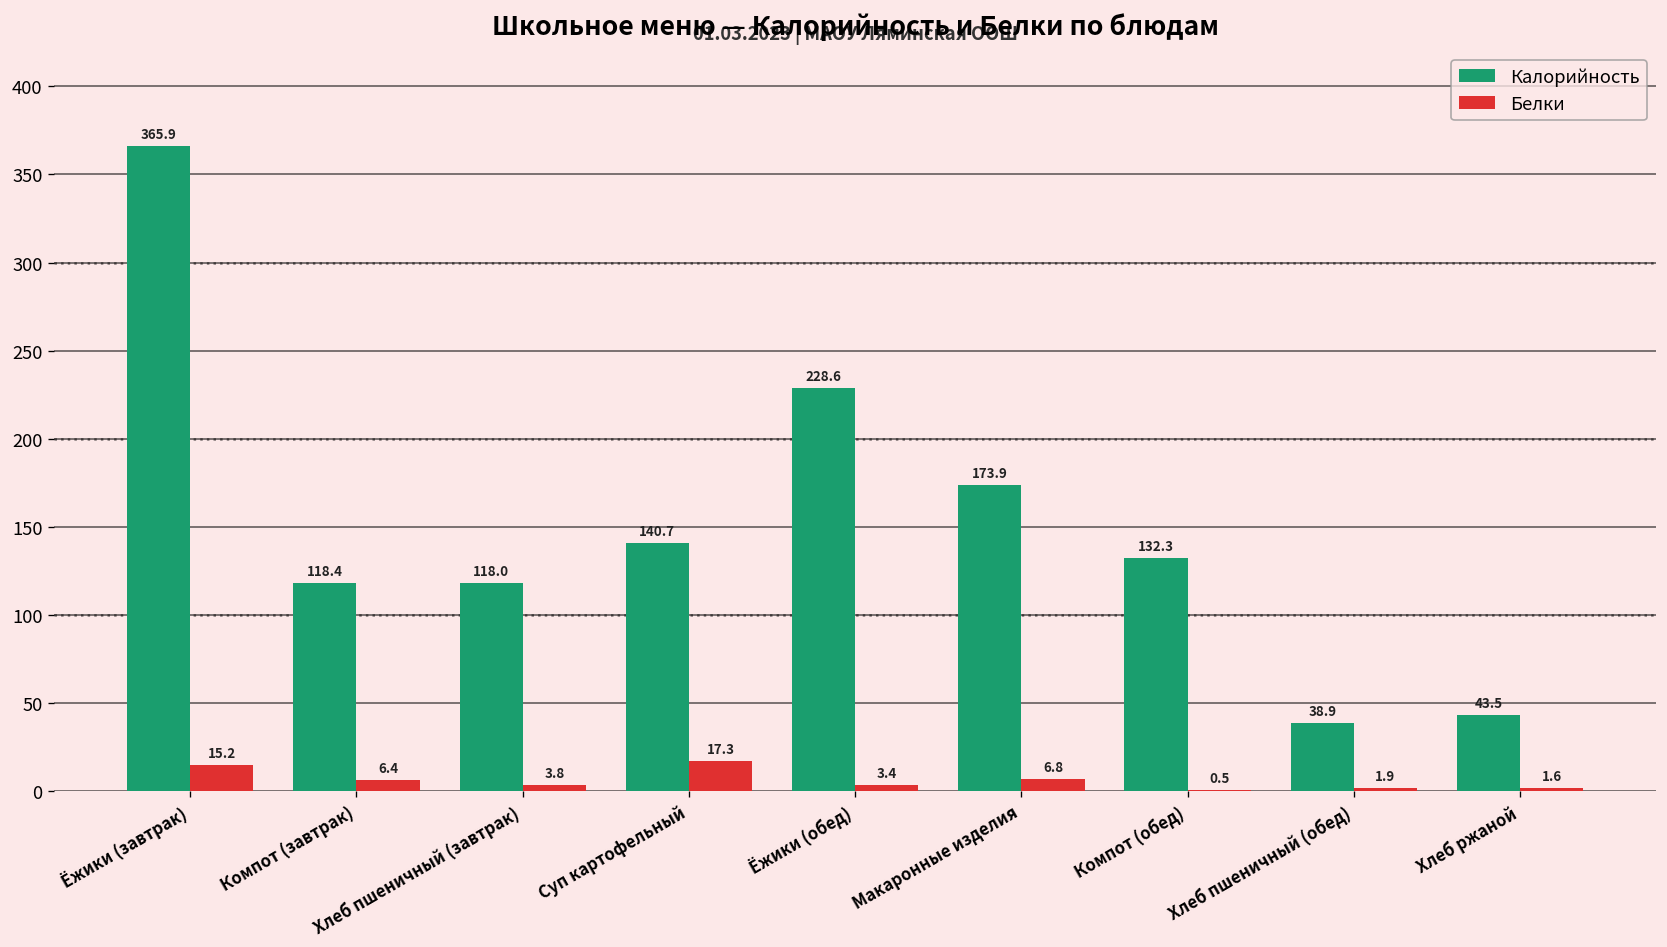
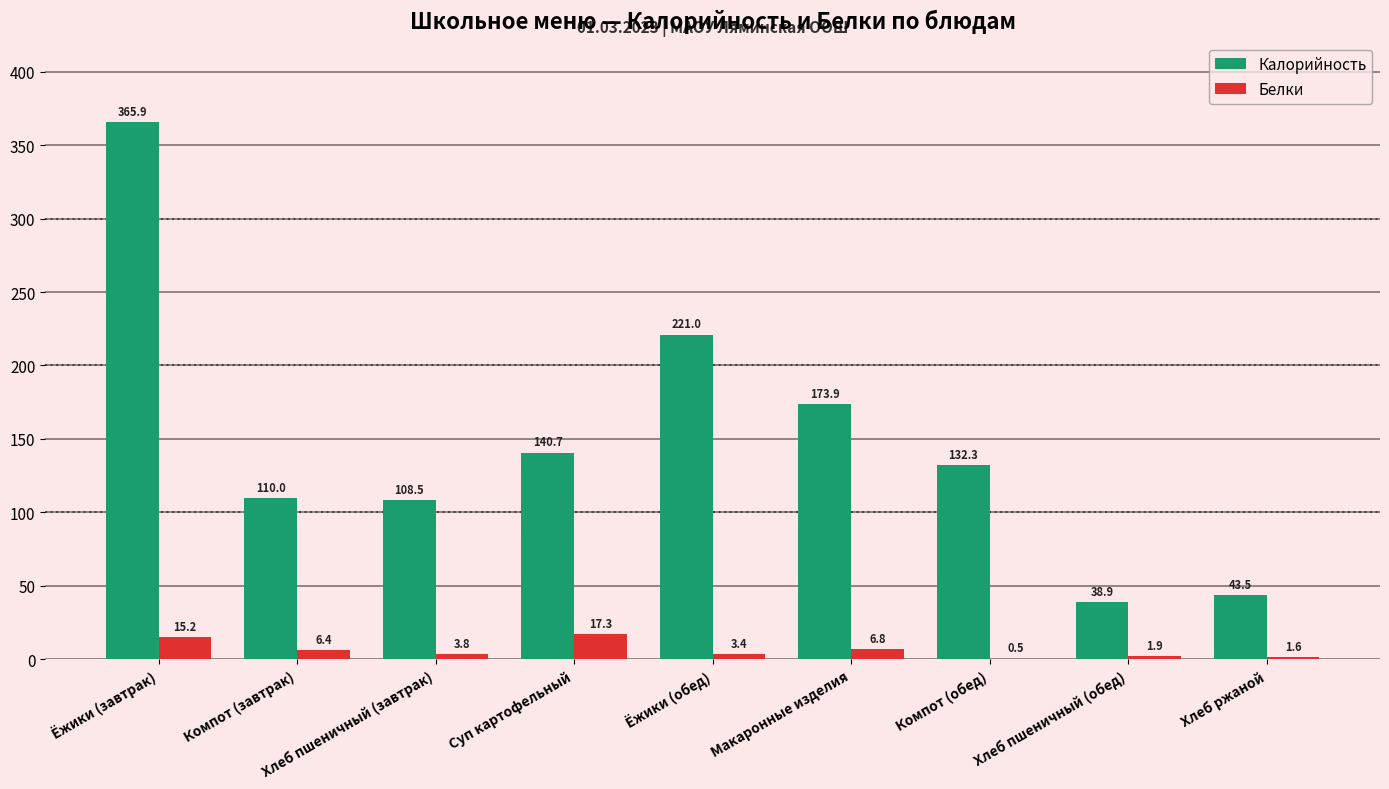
  {
    "Калорийность": {
      "Ёжики (завтрак)": 365.9,
-     "Компот (завтрак)": 118.4,
-     "Хлеб пшеничный (завтрак)": 118.0,
+     "Компот (завтрак)": 110.0,
+     "Хлеб пшеничный (завтрак)": 108.5,
      "Суп картофельный": 140.7,
-     "Ёжики (обед)": 228.6,
+     "Ёжики (обед)": 221.0,
      "Макаронные изделия": 173.9,
      "Компот (обед)": 132.3,
      "Хлеб пшеничный (обед)": 38.9,
      "Хлеб ржаной": 43.5
    },
    "Белки": {
      "Ёжики (завтрак)": 15.2,
      "Компот (завтрак)": 6.4,
      "Хлеб пшеничный (завтрак)": 3.8,
      "Суп картофельный": 17.3,
      "Ёжики (обед)": 3.4,
      "Макаронные изделия": 6.8,
      "Компот (обед)": 0.5,
      "Хлеб пшеничный (обед)": 1.9,
      "Хлеб ржаной": 1.6
    }
  }
